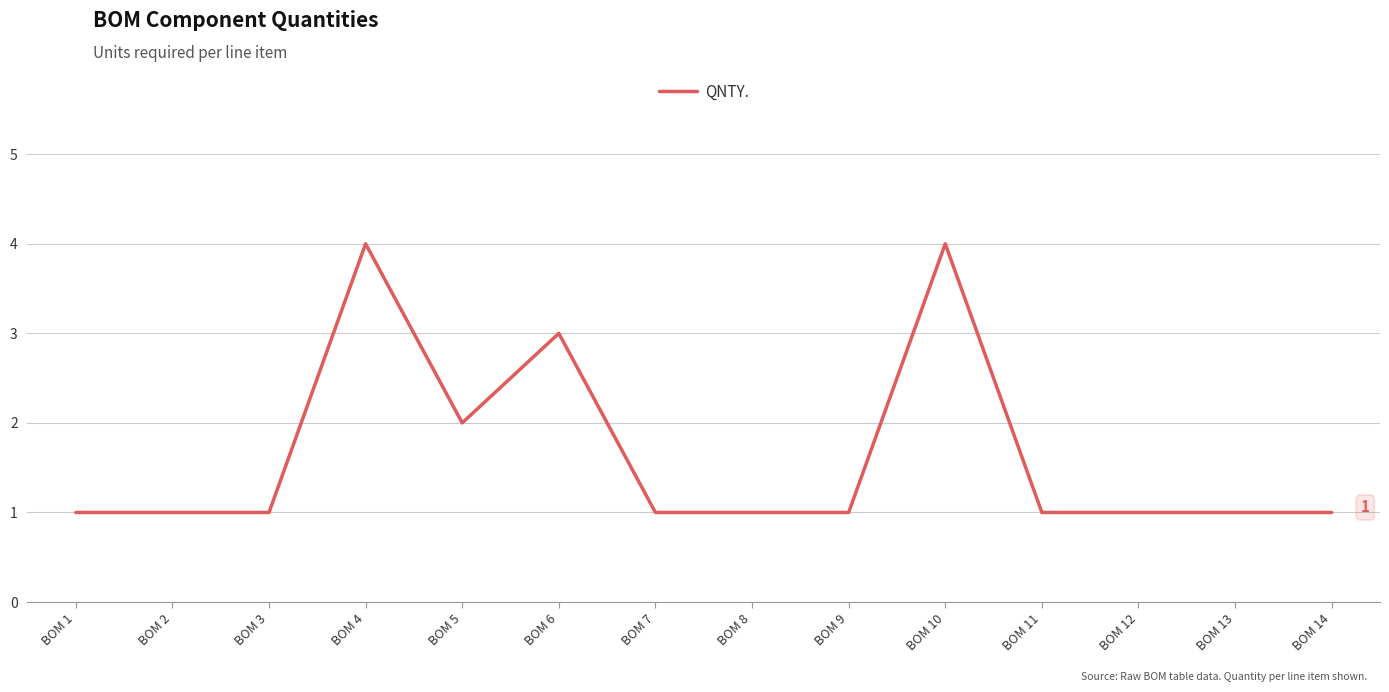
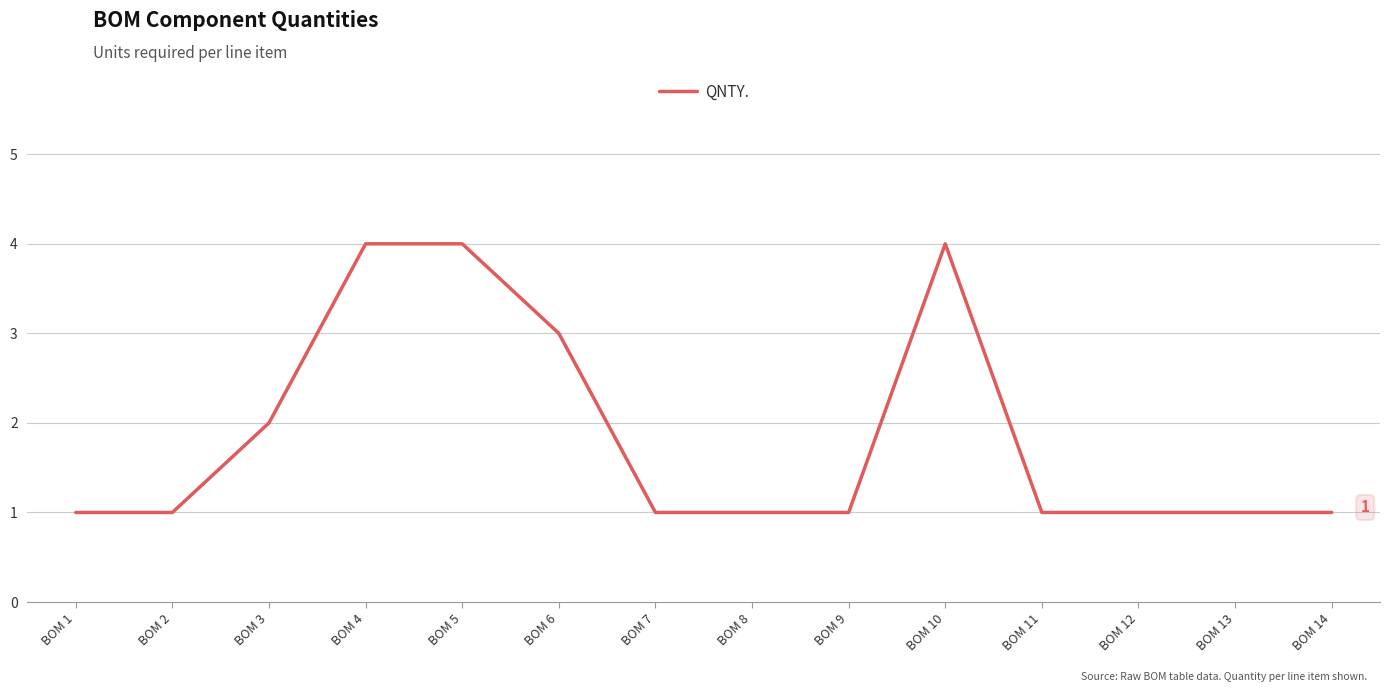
  {
    "BOM 1": 1,
    "BOM 2": 1,
-   "BOM 3": 1,
+   "BOM 3": 2,
    "BOM 4": 4,
-   "BOM 5": 2,
+   "BOM 5": 4,
    "BOM 6": 3,
    "BOM 7": 1,
    "BOM 8": 1,
    "BOM 9": 1,
    "BOM 10": 4,
    "BOM 11": 1,
    "BOM 12": 1,
    "BOM 13": 1
  }
